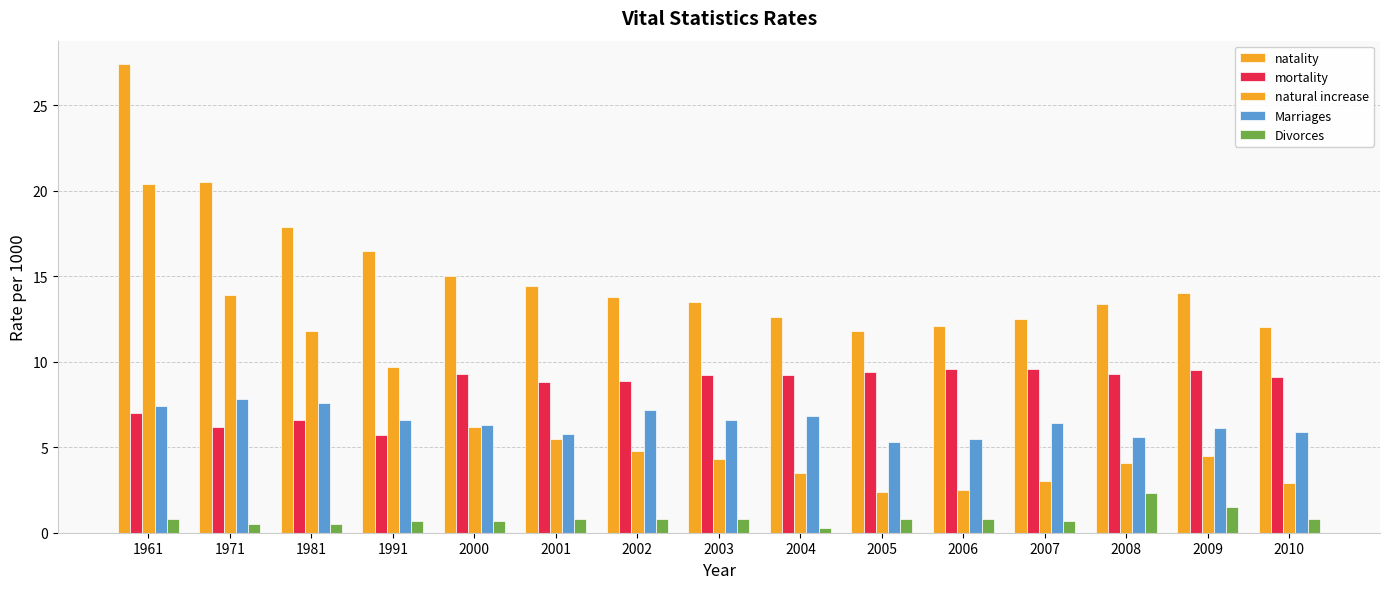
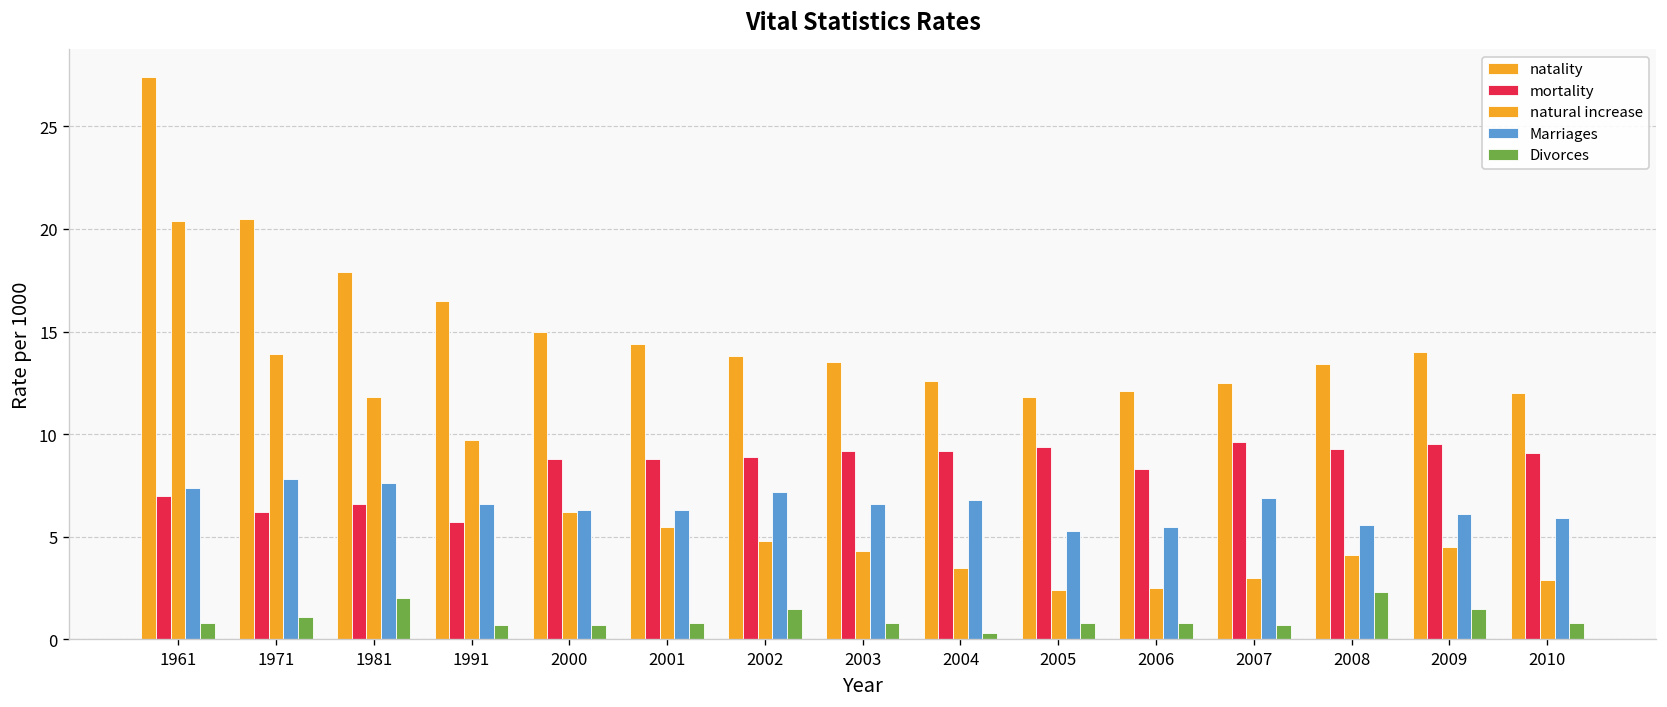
  {
    "mortality": {
      "1961": 7.0,
      "1971": 6.2,
      "1981": 6.6,
      "1991": 5.7,
-     "2000": 9.3,
+     "2000": 8.8,
      "2001": 8.8,
      "2002": 8.9,
      "2003": 9.2,
      "2004": 9.2,
      "2005": 9.4,
-     "2006": 9.6,
+     "2006": 8.3,
      "2007": 9.6,
      "2008": 9.3,
      "2009": 9.5,
      "2010": 9.1
    },
    "Marriages": {
      "1961": 7.4,
      "1971": 7.8,
      "1981": 7.6,
      "1991": 6.6,
      "2000": 6.3,
-     "2001": 5.8,
+     "2001": 6.3,
      "2002": 7.2,
      "2003": 6.6,
      "2004": 6.8,
      "2005": 5.3,
      "2006": 5.5,
-     "2007": 6.4,
+     "2007": 6.9,
      "2008": 5.6,
      "2009": 6.1,
      "2010": 5.9
    },
    "Divorces": {
      "1961": 0.8,
-     "1971": 0.5,
-     "1981": 0.5,
+     "1971": 1.1,
+     "1981": 2.0,
      "1991": 0.7,
      "2000": 0.7,
      "2001": 0.8,
-     "2002": 0.8,
+     "2002": 1.5,
      "2003": 0.8,
      "2004": 0.3,
      "2005": 0.8,
      "2006": 0.8,
      "2007": 0.7,
      "2008": 2.3,
      "2009": 1.5,
      "2010": 0.8
    }
  }
